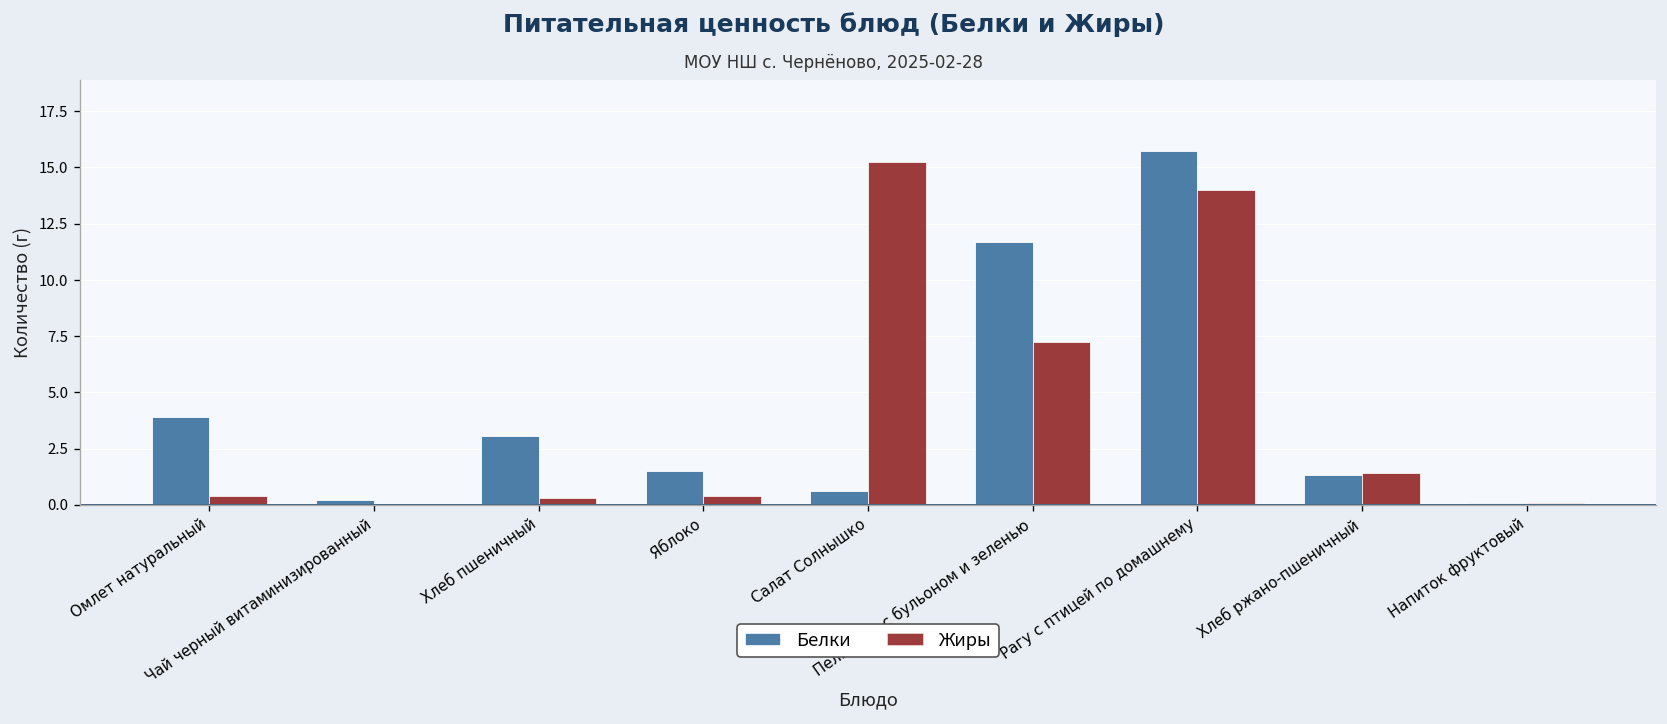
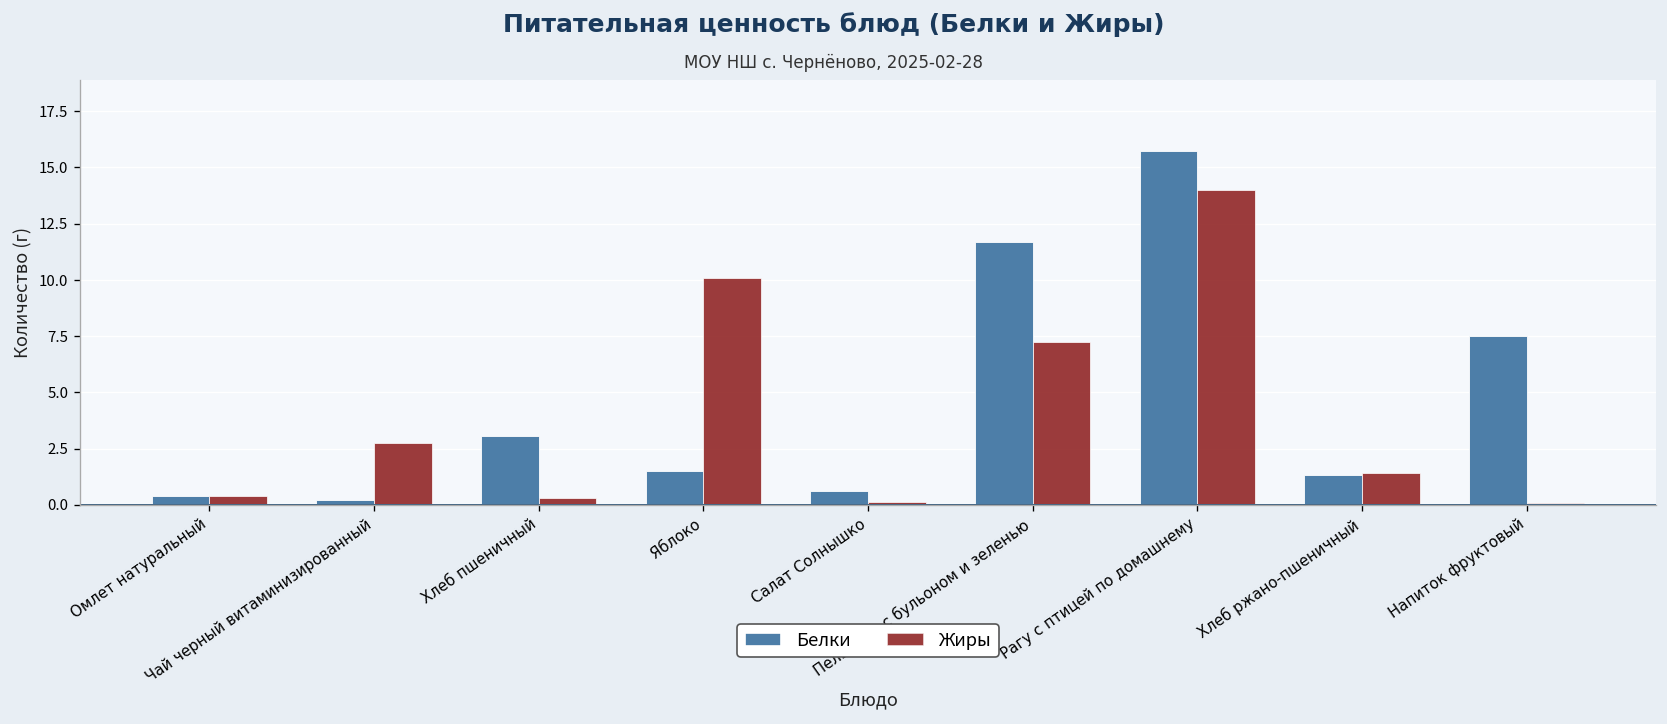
  {
    "Белки": {
-     "Омлет натуральный": 3.9,
+     "Омлет натуральный": 0.4,
      "Чай черный витаминизированный": 0.2,
      "Хлеб пшеничный": 3.0,
      "Яблоко": 1.5,
      "Салат Солнышко": 0.6,
      "Пельмени с бульоном и зеленью": 11.7,
      "Рагу с птицей по домашнему": 15.7,
      "Хлеб ржано-пшеничный": 1.3,
-     "Напиток фруктовый": 0.1
+     "Напиток фруктовый": 7.5
    },
    "Жиры": {
      "Омлет натуральный": 0.4,
-     "Чай черный витаминизированный": 0.1,
+     "Чай черный витаминизированный": 2.7,
      "Хлеб пшеничный": 0.3,
-     "Яблоко": 0.4,
-     "Салат Солнышко": 15.3,
+     "Яблоко": 10.1,
+     "Салат Солнышко": 0.1,
      "Пельмени с бульоном и зеленью": 7.3,
      "Рагу с птицей по домашнему": 14.0,
      "Хлеб ржано-пшеничный": 1.4
    }
  }
